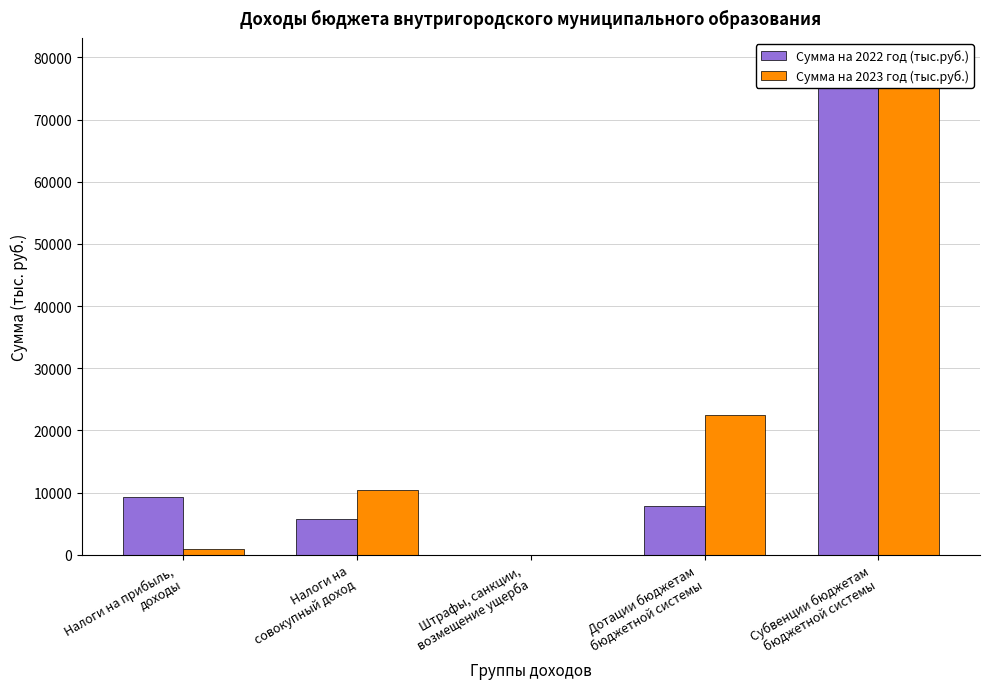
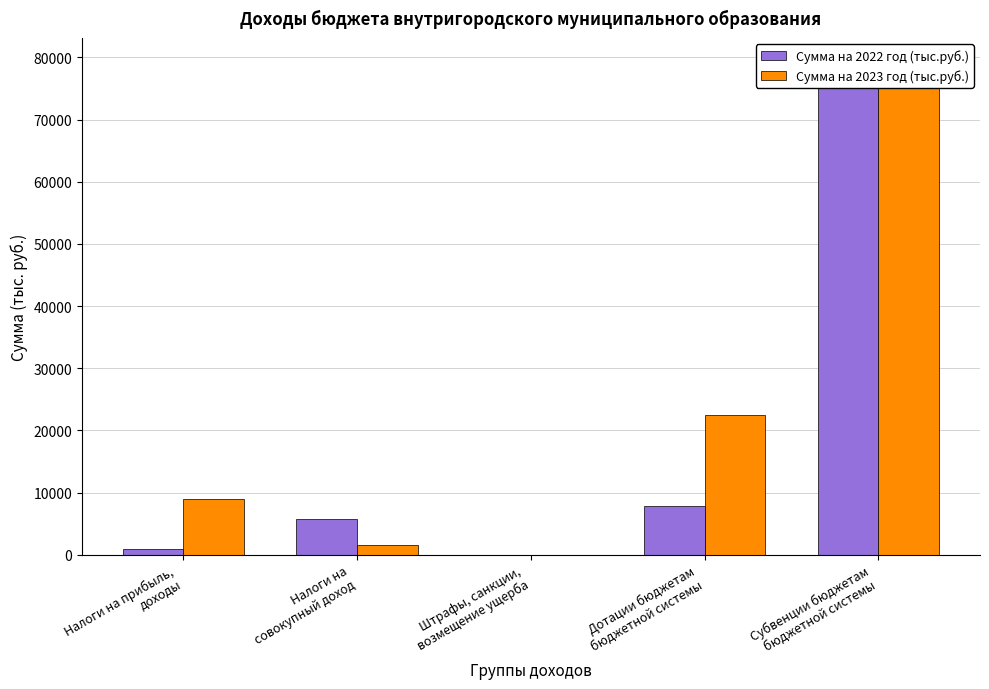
  {
    "Сумма на 2022 год (тыс.руб.)": {
-     "Налоги на прибыль, доходы": 9000,
+     "Налоги на прибыль, доходы": 1000,
      "Налоги на совокупный доход": 6000,
      "Штрафы, санкции, возмещение ущерба": 0,
      "Дотации бюджетам бюджетной системы": 8000
    },
    "Сумма на 2023 год (тыс.руб.)": {
-     "Налоги на прибыль, доходы": 1000,
-     "Налоги на совокупный доход": 10000,
+     "Налоги на прибыль, доходы": 9000,
+     "Налоги на совокупный доход": 2000,
      "Штрафы, санкции, возмещение ущерба": 0,
      "Дотации бюджетам бюджетной системы": 23000
    }
  }
